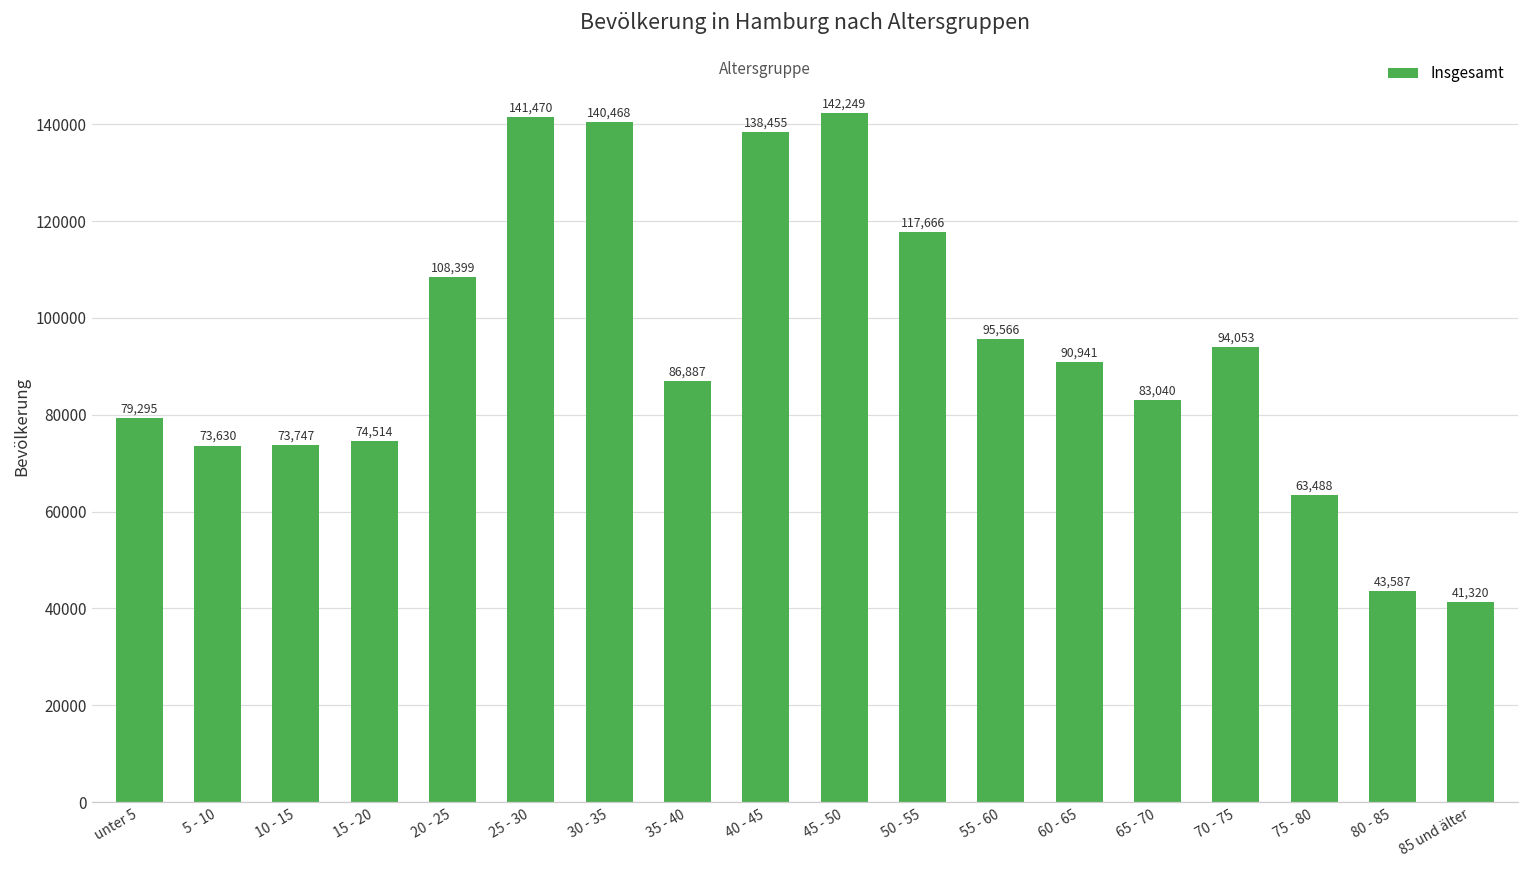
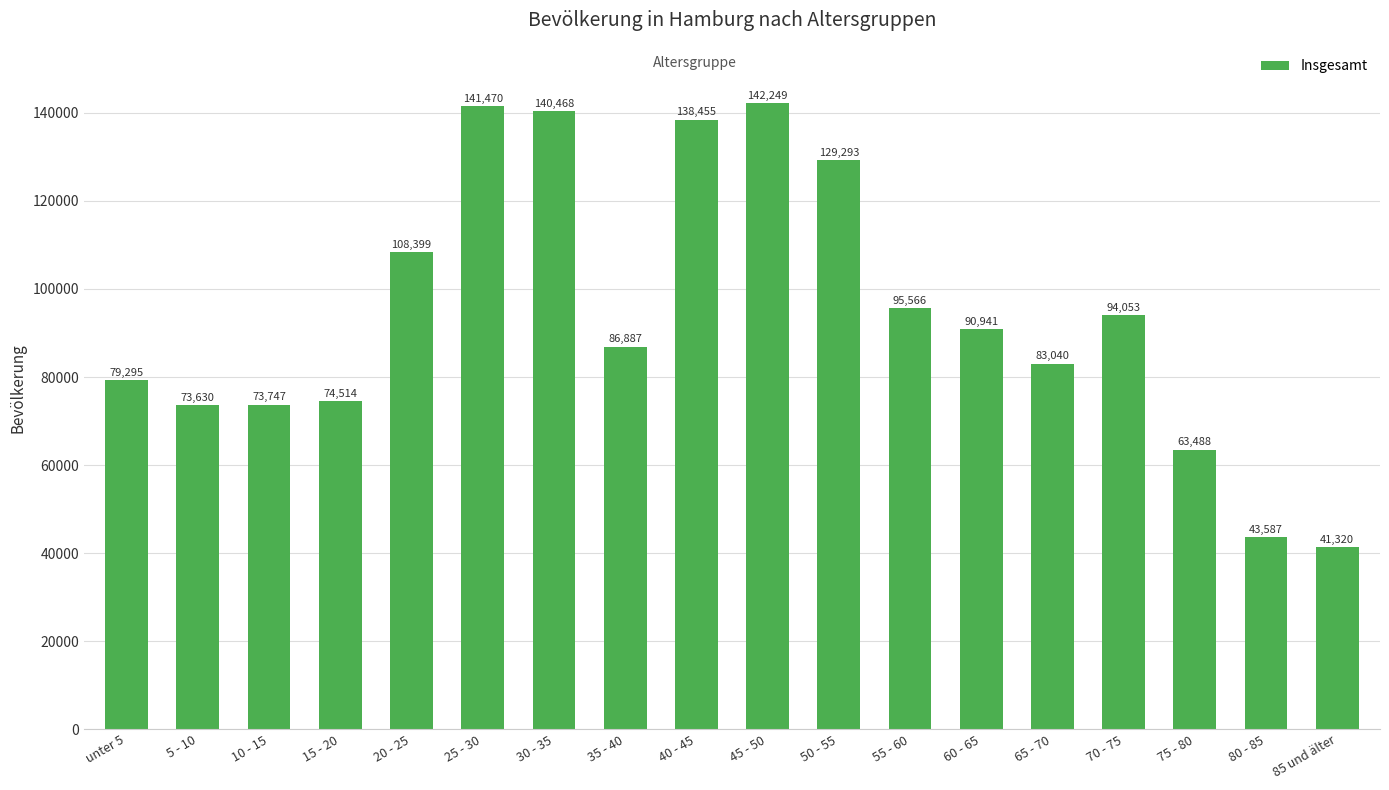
  {
    "unter 5": "79,295",
    "5 - 10": "73,630",
    "10 - 15": "73,747",
    "15 - 20": "74,514",
    "20 - 25": "108,399",
    "25 - 30": "141,470",
    "30 - 35": "140,468",
    "35 - 40": "86,887",
    "40 - 45": "138,455",
    "45 - 50": "142,249",
-   "50 - 55": "117,666",
+   "50 - 55": "129,293",
    "55 - 60": "95,566",
    "60 - 65": "90,941",
    "65 - 70": "83,040",
    "70 - 75": "94,053",
    "75 - 80": "63,488",
    "80 - 85": "43,587",
    "85 und älter": "41,320"
  }
